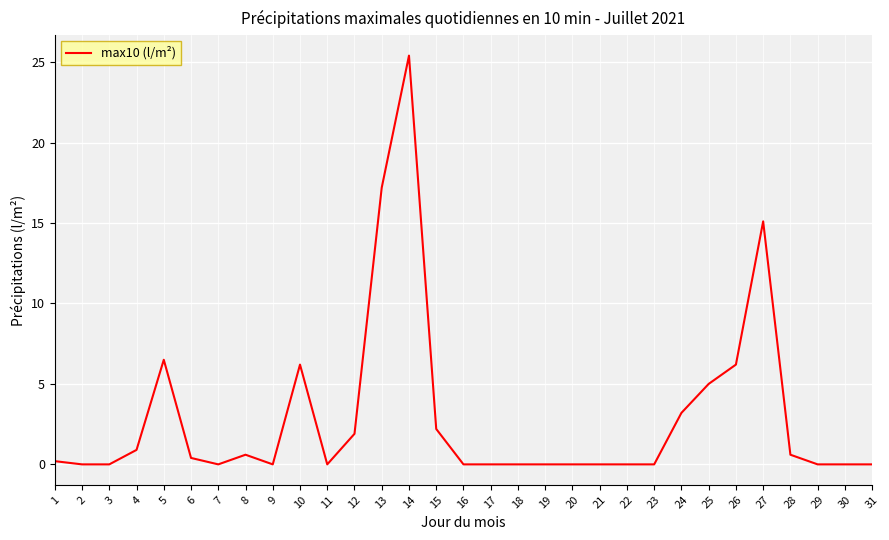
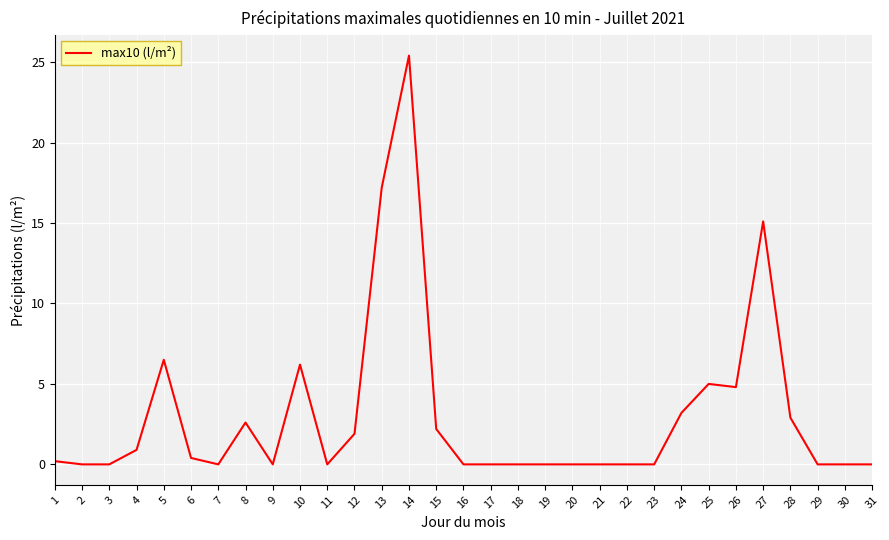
  {
    "1": 0.2,
    "2": 0.0,
    "3": 0.0,
    "4": 0.9,
    "5": 6.5,
    "6": 0.4,
    "7": 0.0,
-   "8": 0.6,
+   "8": 2.6,
    "9": 0.0,
    "10": 6.2,
    "11": 0.0,
    "12": 1.9,
    "13": 17.2,
    "14": 25.4,
    "15": 2.2,
    "16": 0.0,
    "17": 0.0,
    "18": 0.0,
    "19": 0.0,
    "20": 0.0,
    "21": 0.0,
    "22": 0.0,
    "23": 0.0,
    "24": 3.2,
    "25": 5.0,
-   "26": 6.2,
+   "26": 4.8,
    "27": 15.1,
-   "28": 0.6,
+   "28": 2.9,
    "29": 0.0,
    "30": 0.0,
    "31": 0.0
  }
